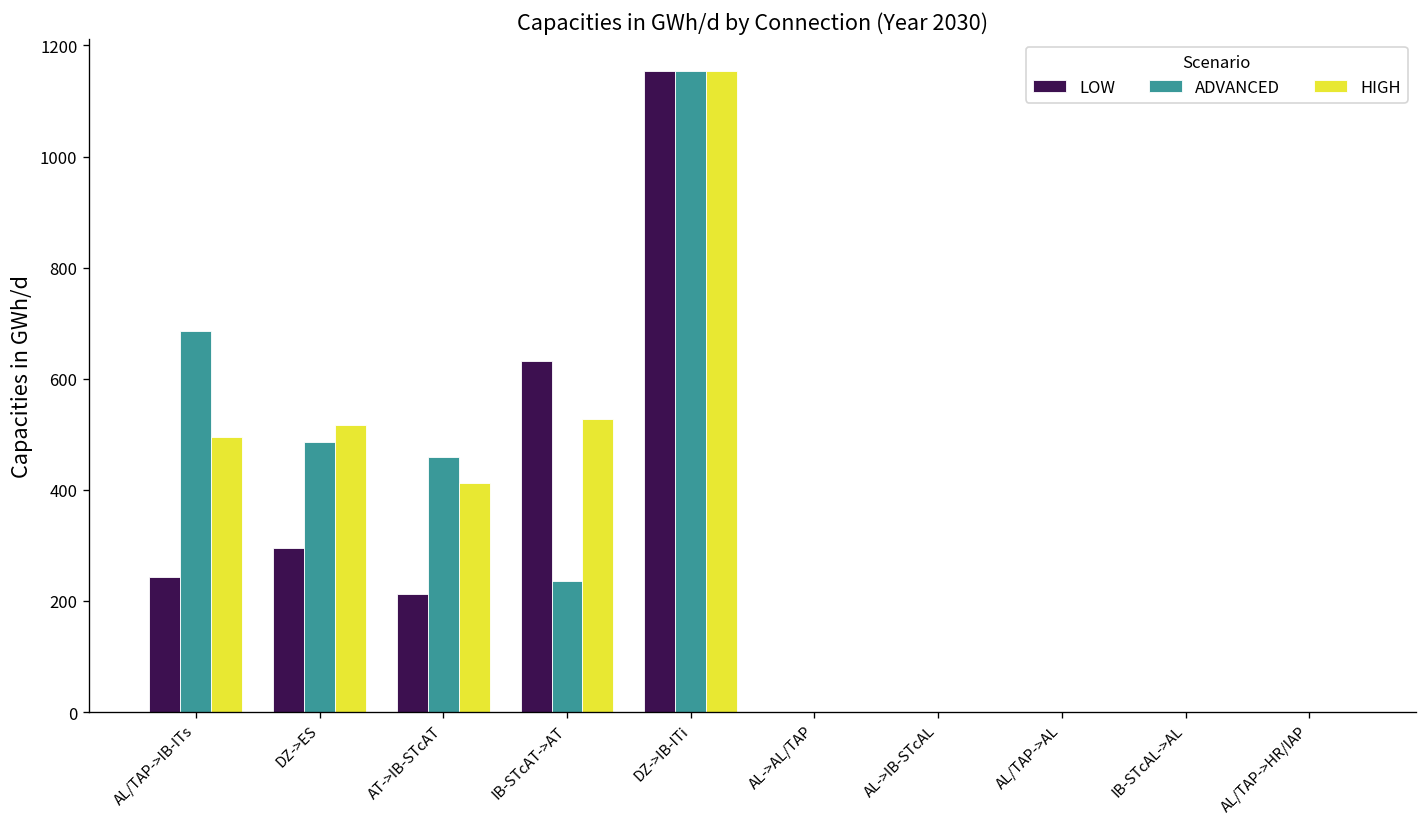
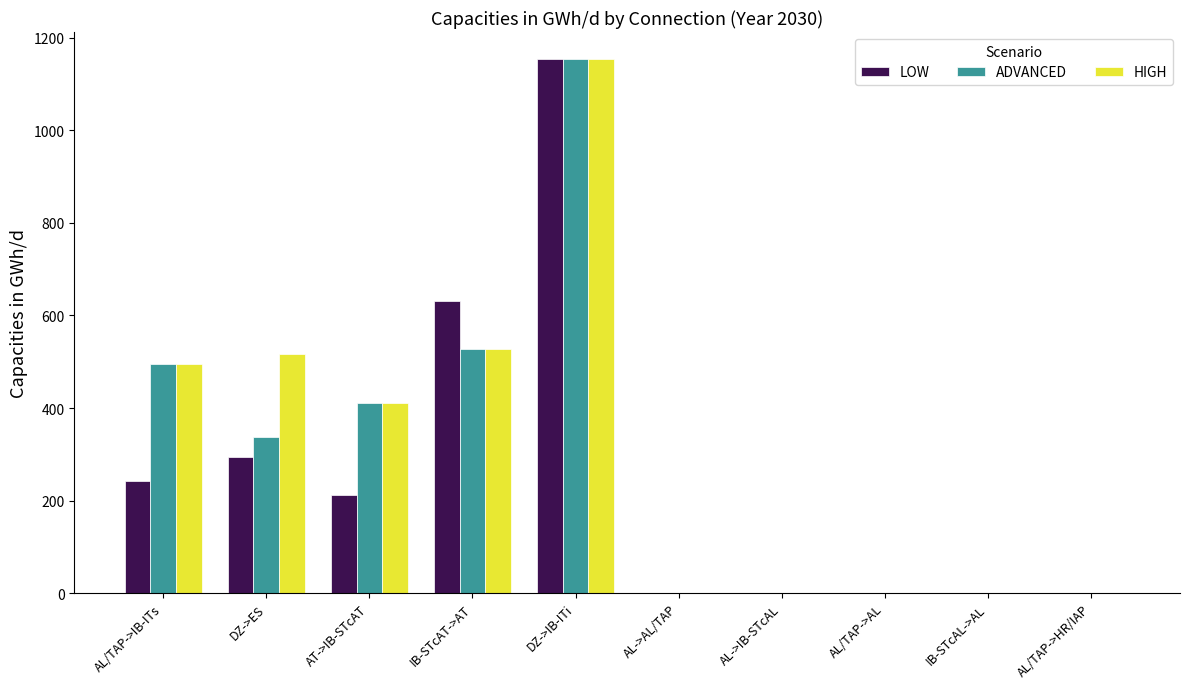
  {
    "LOW": {
      "AL/TAP->IB-ITs": 240,
      "DZ->ES": 300,
      "AT->IB-STcAT": 210,
      "IB-STcAT->AT": 630,
      "DZ->IB-ITi": 1150,
      "AL->AL/TAP": 0,
      "AL->IB-STcAL": 0,
      "AL/TAP->AL": 0,
      "IB-STcAL->AL": 0,
      "AL/TAP->HR/IAP": 0
    },
    "ADVANCED": {
-     "AL/TAP->IB-ITs": 690,
-     "DZ->ES": 490,
-     "AT->IB-STcAT": 460,
-     "IB-STcAT->AT": 240,
+     "AL/TAP->IB-ITs": 490,
+     "DZ->ES": 340,
+     "AT->IB-STcAT": 410,
+     "IB-STcAT->AT": 530,
      "DZ->IB-ITi": 1150,
      "AL->AL/TAP": 0,
      "AL->IB-STcAL": 0,
      "AL/TAP->AL": 0,
      "IB-STcAL->AL": 0,
      "AL/TAP->HR/IAP": 0
    },
    "HIGH": {
      "AL/TAP->IB-ITs": 490,
      "DZ->ES": 520,
      "AT->IB-STcAT": 410,
      "IB-STcAT->AT": 530,
      "DZ->IB-ITi": 1150,
      "AL->AL/TAP": 0,
      "AL->IB-STcAL": 0,
      "AL/TAP->AL": 0,
      "IB-STcAL->AL": 0,
      "AL/TAP->HR/IAP": 0
    }
  }
